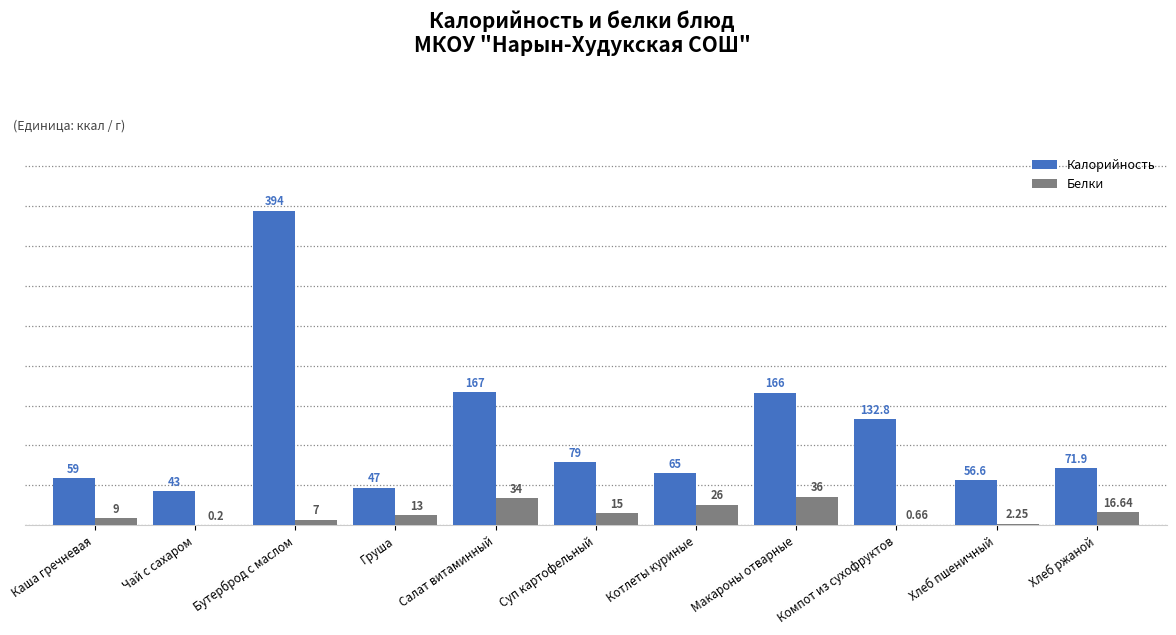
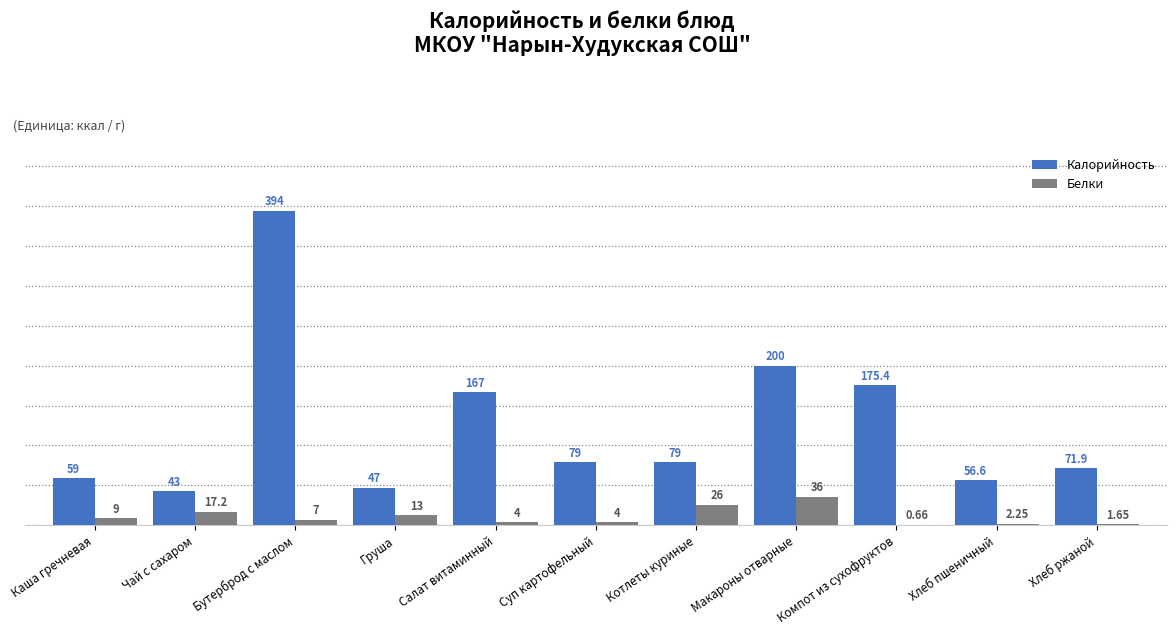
  {
    "Калорийность": {
      "Каша гречневая": 59,
      "Чай с сахаром": 43,
      "Бутерброд с маслом": 394,
      "Груша": 47,
      "Салат витаминный": 167,
      "Суп картофельный": 79,
-     "Котлеты куриные": 65,
-     "Макароны отварные": 166,
-     "Компот из сухофруктов": 132.8,
+     "Котлеты куриные": 79,
+     "Макароны отварные": 200,
+     "Компот из сухофруктов": 175.4,
      "Хлеб пшеничный": 56.6,
      "Хлеб ржаной": 71.9
    },
    "Белки": {
      "Каша гречневая": 9,
-     "Чай с сахаром": 0.2,
+     "Чай с сахаром": 17.2,
      "Бутерброд с маслом": 7,
      "Груша": 13,
-     "Салат витаминный": 34,
-     "Суп картофельный": 15,
+     "Салат витаминный": 4,
+     "Суп картофельный": 4,
      "Котлеты куриные": 26,
      "Макароны отварные": 36,
      "Компот из сухофруктов": 0.66,
      "Хлеб пшеничный": 2.25,
-     "Хлеб ржаной": 16.64
+     "Хлеб ржаной": 1.65
    }
  }
